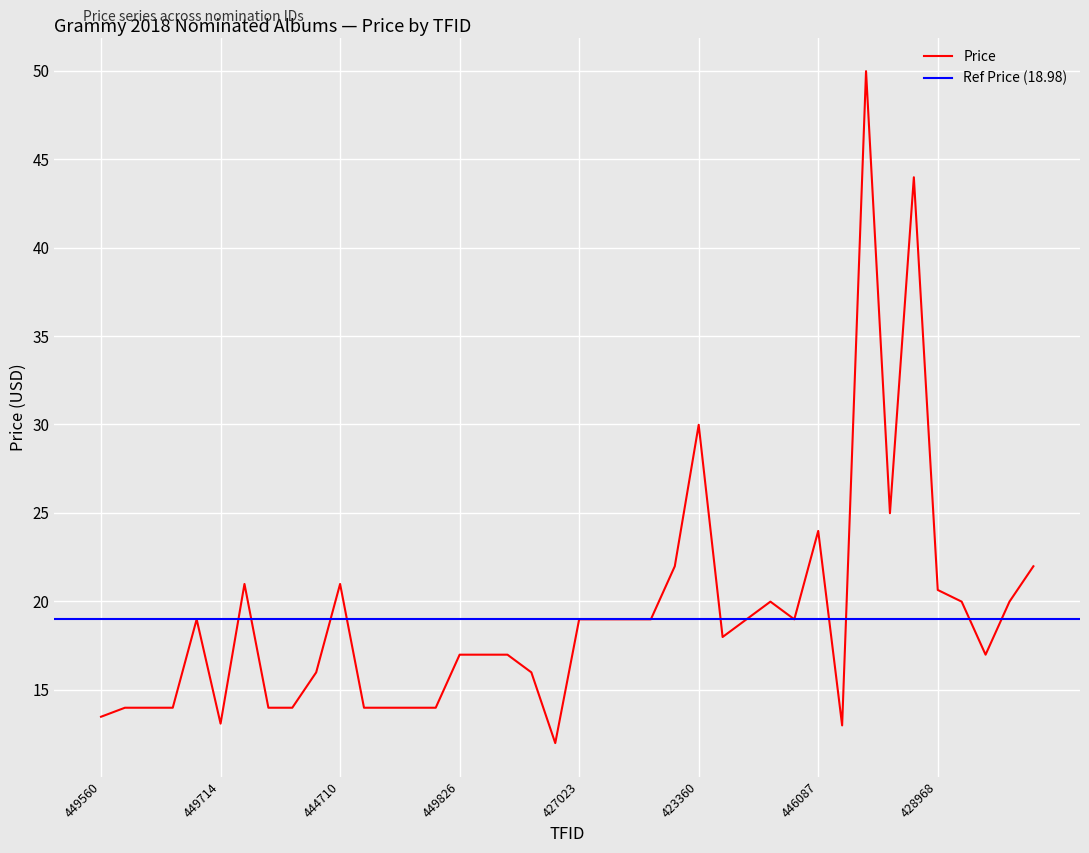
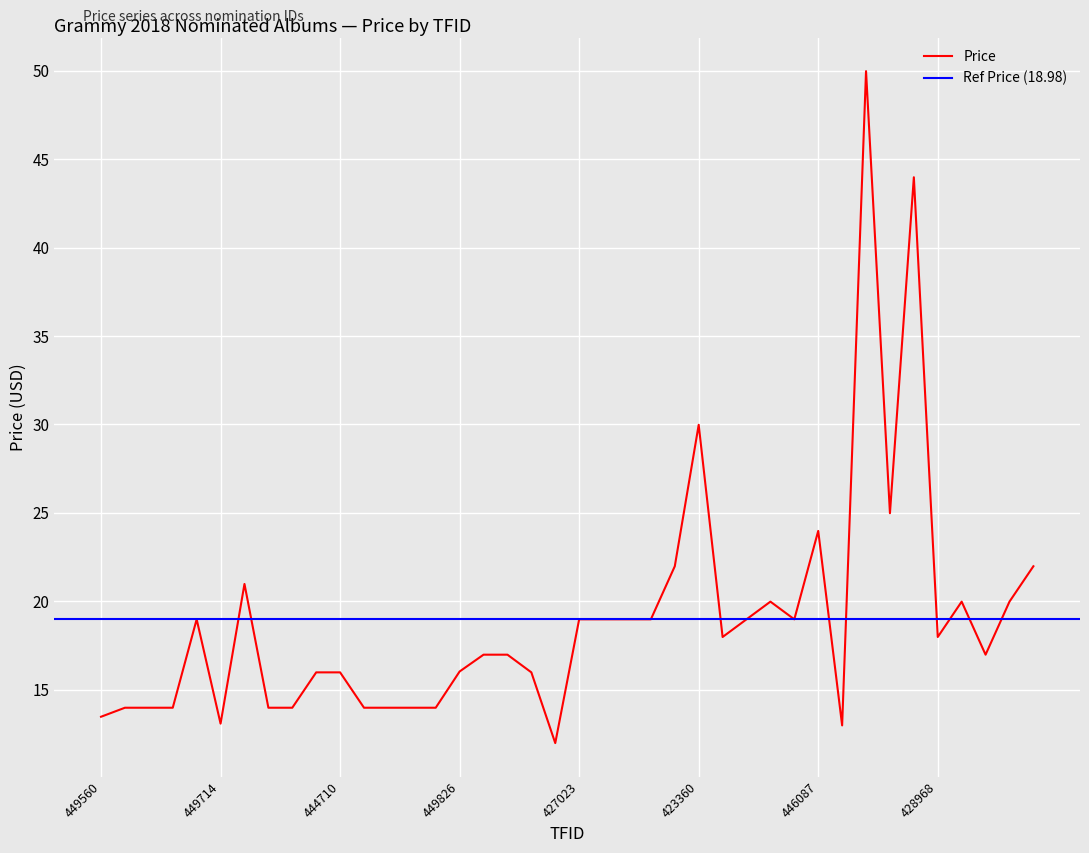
  {
    "449560": 13.5,
    "449714": 13.1,
-   "444710": 21.0,
-   "449826": 17.0,
+   "444710": 16.0,
+   "449826": 16.0,
    "427023": 19.0,
    "423360": 30.0,
    "446087": 24.0,
-   "428968": 20.6
+   "428968": 18.0
  }
